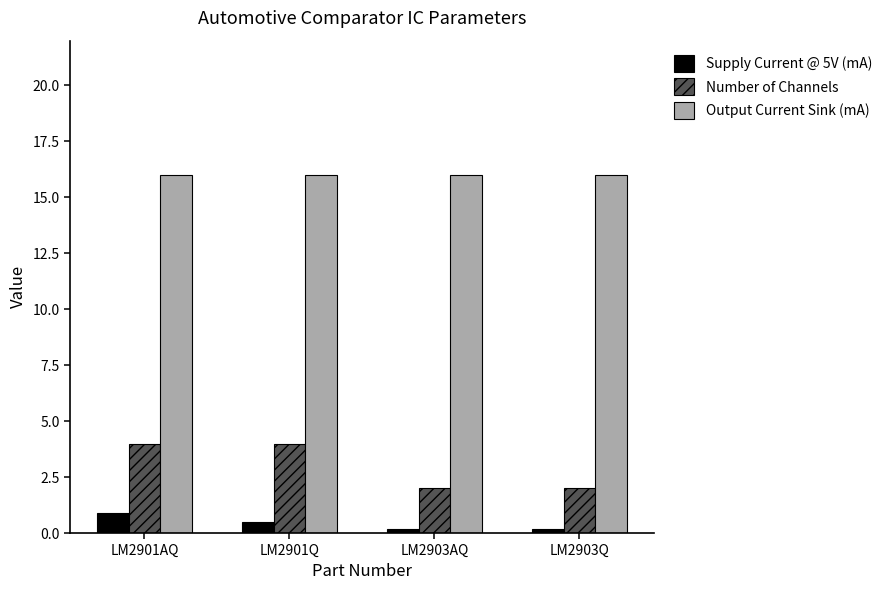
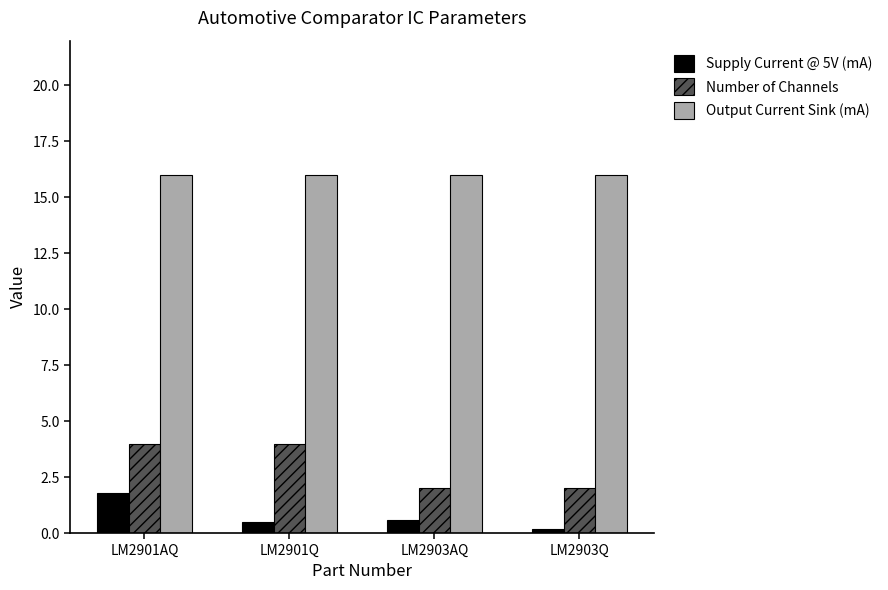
  {
    "Supply Current @ 5V (mA)": {
-     "LM2901AQ": 0.9,
+     "LM2901AQ": 1.8,
      "LM2901Q": 0.5,
-     "LM2903AQ": 0.2,
+     "LM2903AQ": 0.6,
      "LM2903Q": 0.2
    },
    "Number of Channels": {
      "LM2901AQ": 4.0,
      "LM2901Q": 4.0,
      "LM2903AQ": 2.0,
      "LM2903Q": 2.0
    },
    "Output Current Sink (mA)": {
      "LM2901AQ": 16.0,
      "LM2901Q": 16.0,
      "LM2903AQ": 16.0,
      "LM2903Q": 16.0
    }
  }
